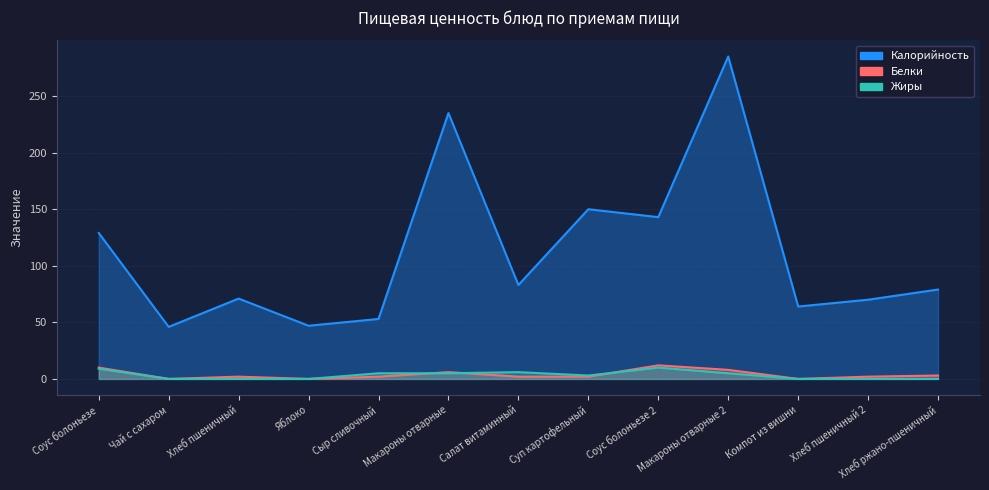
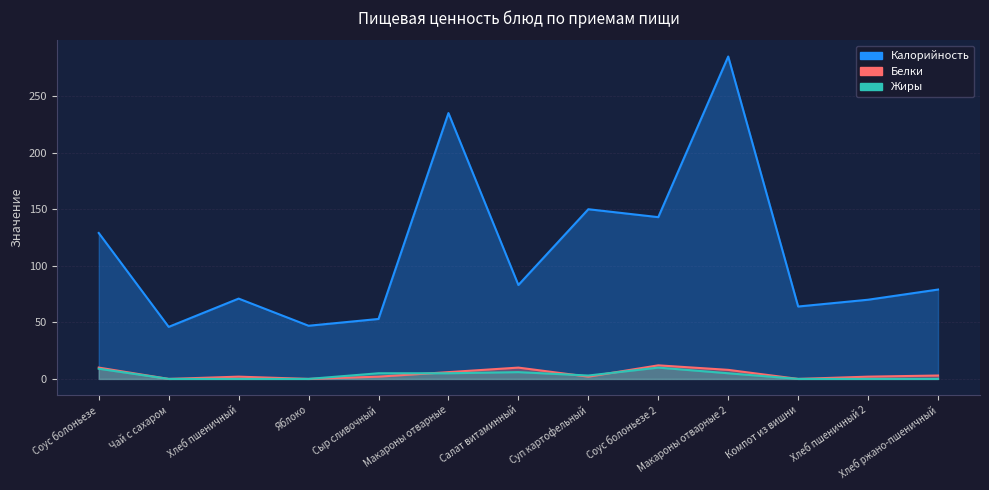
  {
    "Белки": {
      "Сыр сливочный": 2,
-     "Салат витаминный": 2,
+     "Салат витаминный": 10,
      "Макароны отварные 2": 8,
      "Хлеб ржано-пшеничный": 3
    }
  }
